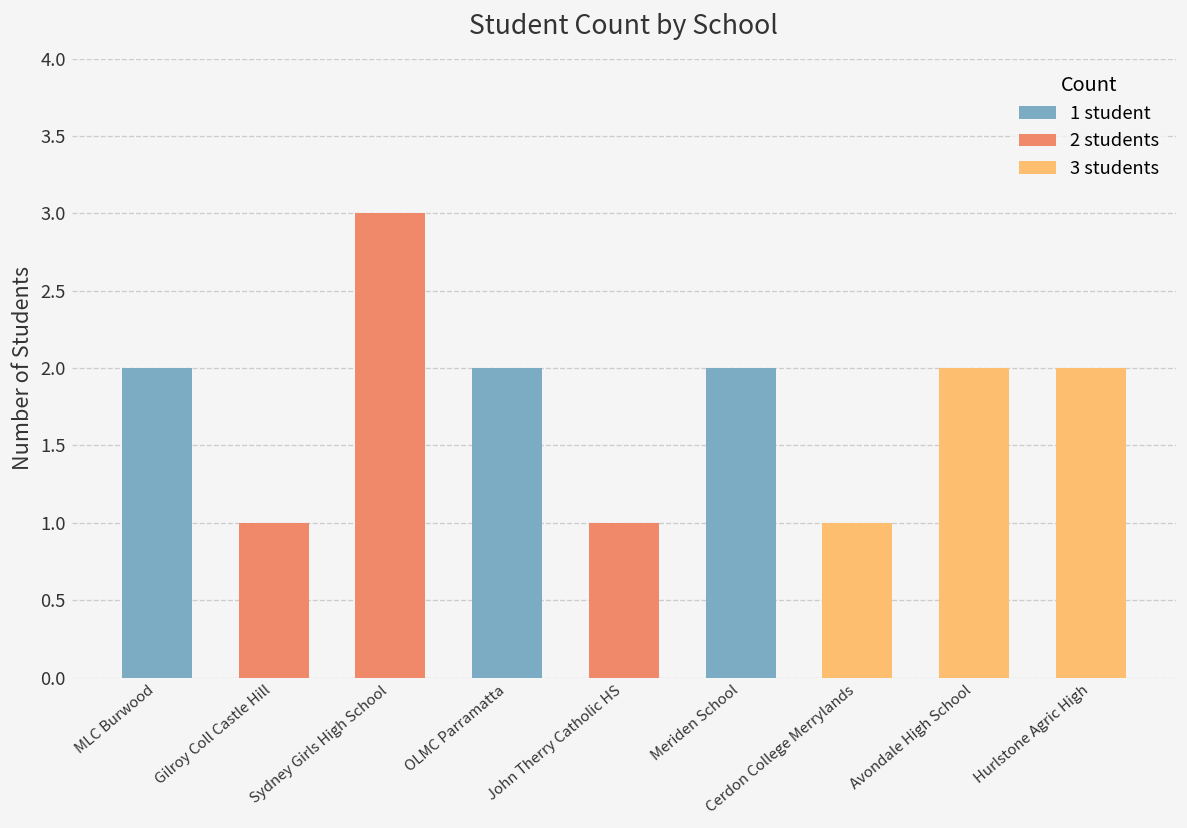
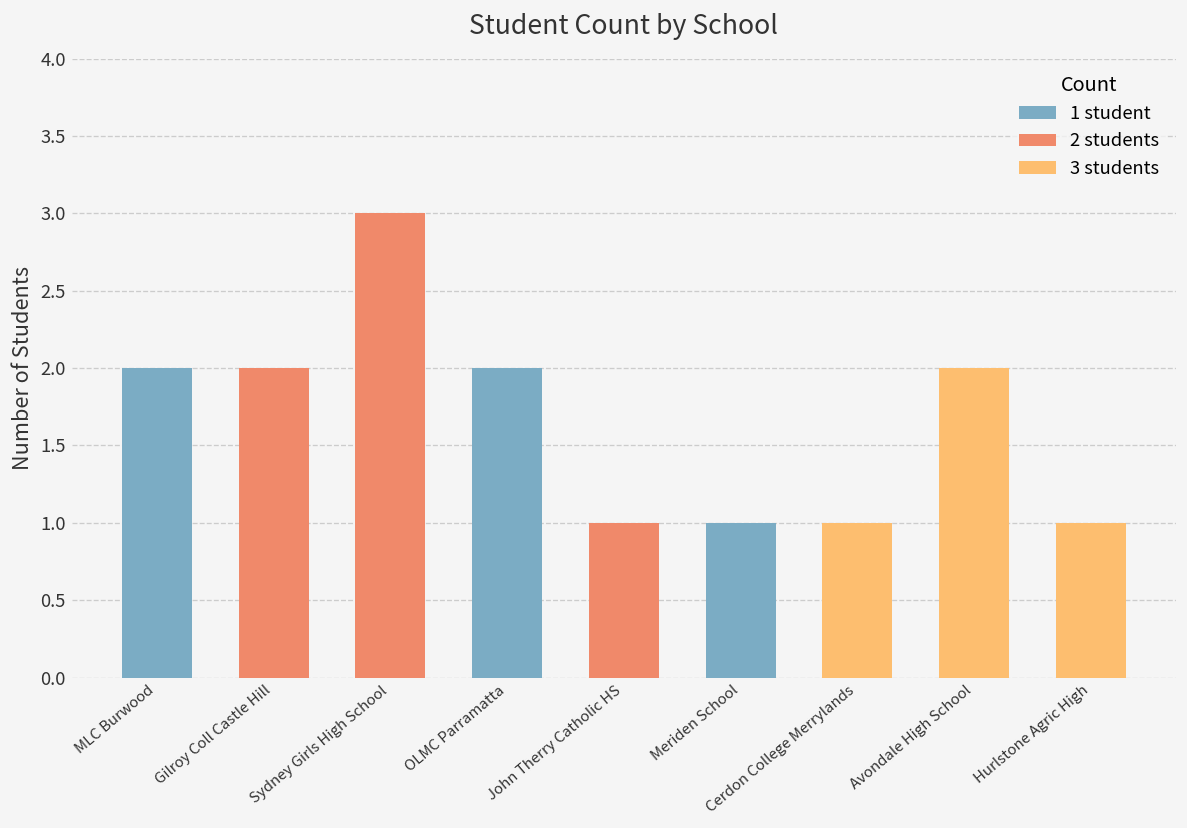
  {
    "MLC Burwood": 2,
-   "Gilroy Coll Castle Hill": 1,
+   "Gilroy Coll Castle Hill": 2,
    "Sydney Girls High School": 3,
    "OLMC Parramatta": 2,
    "John Therry Catholic HS": 1,
-   "Meriden School": 2,
+   "Meriden School": 1,
    "Cerdon College Merrylands": 1,
    "Avondale High School": 2,
-   "Hurlstone Agric High": 2
+   "Hurlstone Agric High": 1
  }
